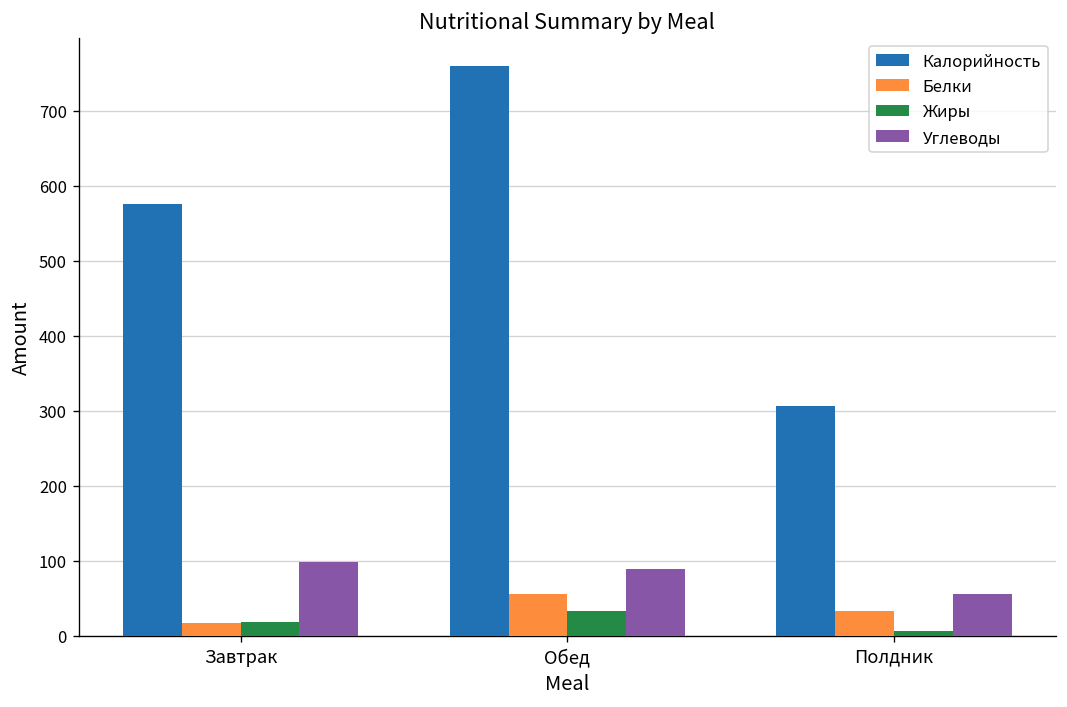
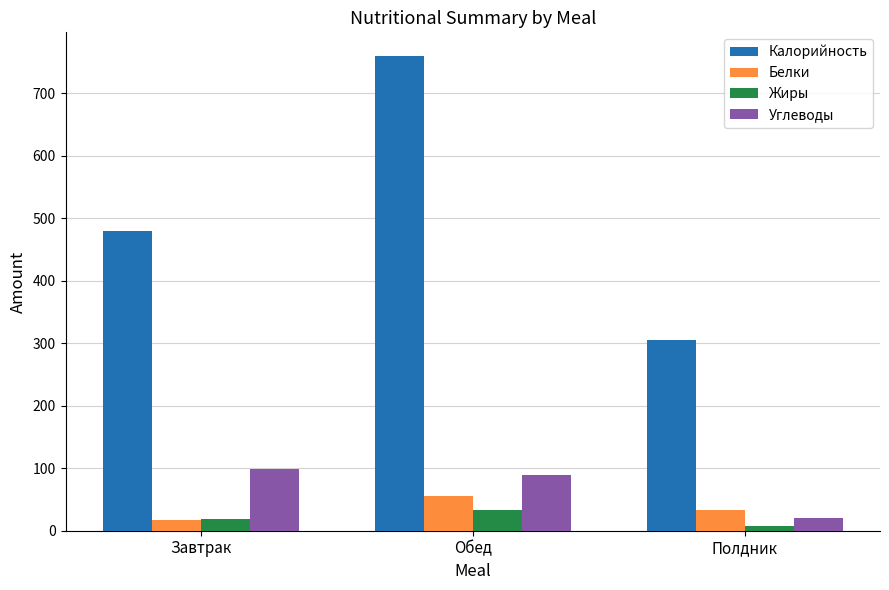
  {
    "Калорийность": {
-     "Завтрак": 580,
+     "Завтрак": 480,
      "Обед": 760,
      "Полдник": 310
    },
    "Белки": {
      "Завтрак": 20,
      "Обед": 60,
      "Полдник": 30
    },
    "Жиры": {
      "Завтрак": 20,
      "Обед": 30,
      "Полдник": 10
    },
    "Углеводы": {
      "Завтрак": 100,
      "Обед": 90,
-     "Полдник": 60
+     "Полдник": 20
    }
  }
